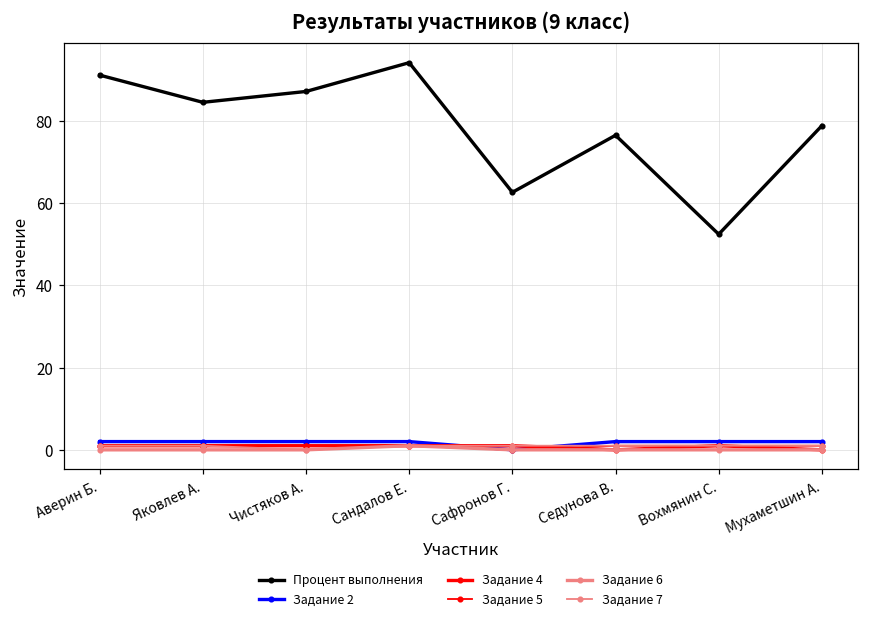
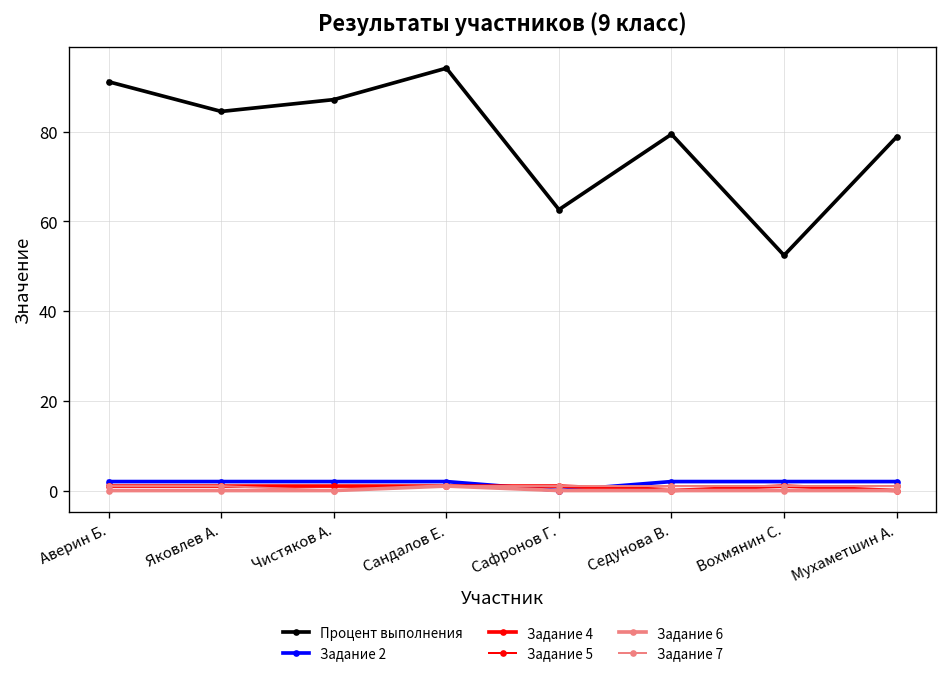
  {
    "Процент выполнения": {
      "Аверин Б.": 91,
      "Яковлев А.": 84,
      "Чистяков А.": 87,
      "Сандалов Е.": 94,
      "Сафронов Г.": 63,
-     "Седунова В.": 76,
+     "Седунова В.": 79,
      "Вохмянин С.": 52,
      "Мухаметшин А.": 79
    },
    "Задание 2": {
      "Аверин Б.": 2,
      "Яковлев А.": 2,
      "Чистяков А.": 2,
      "Сандалов Е.": 2,
      "Седунова В.": 2,
      "Вохмянин С.": 2,
      "Мухаметшин А.": 2
    }
  }
